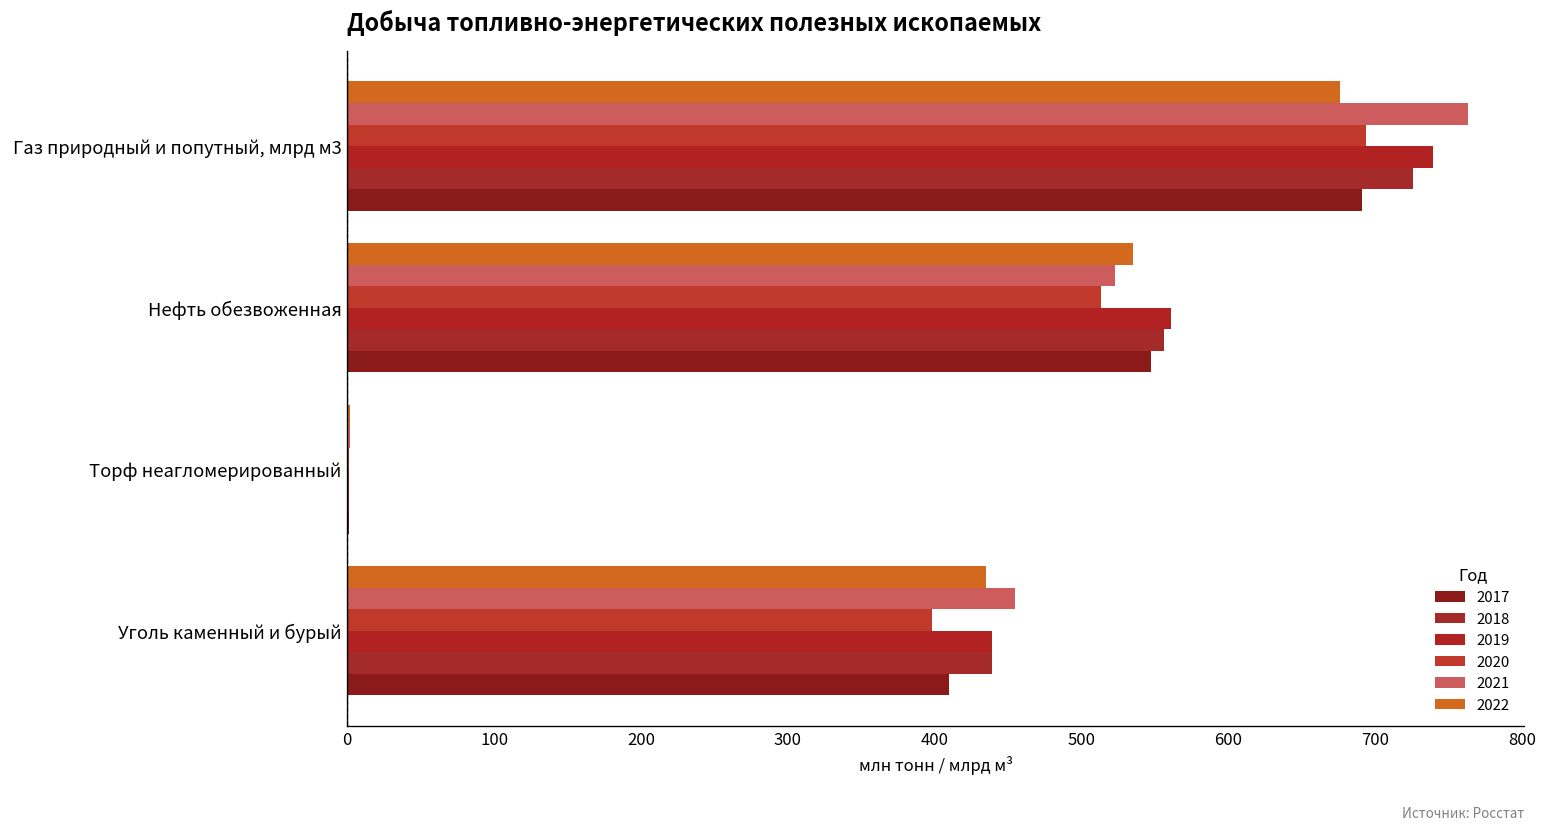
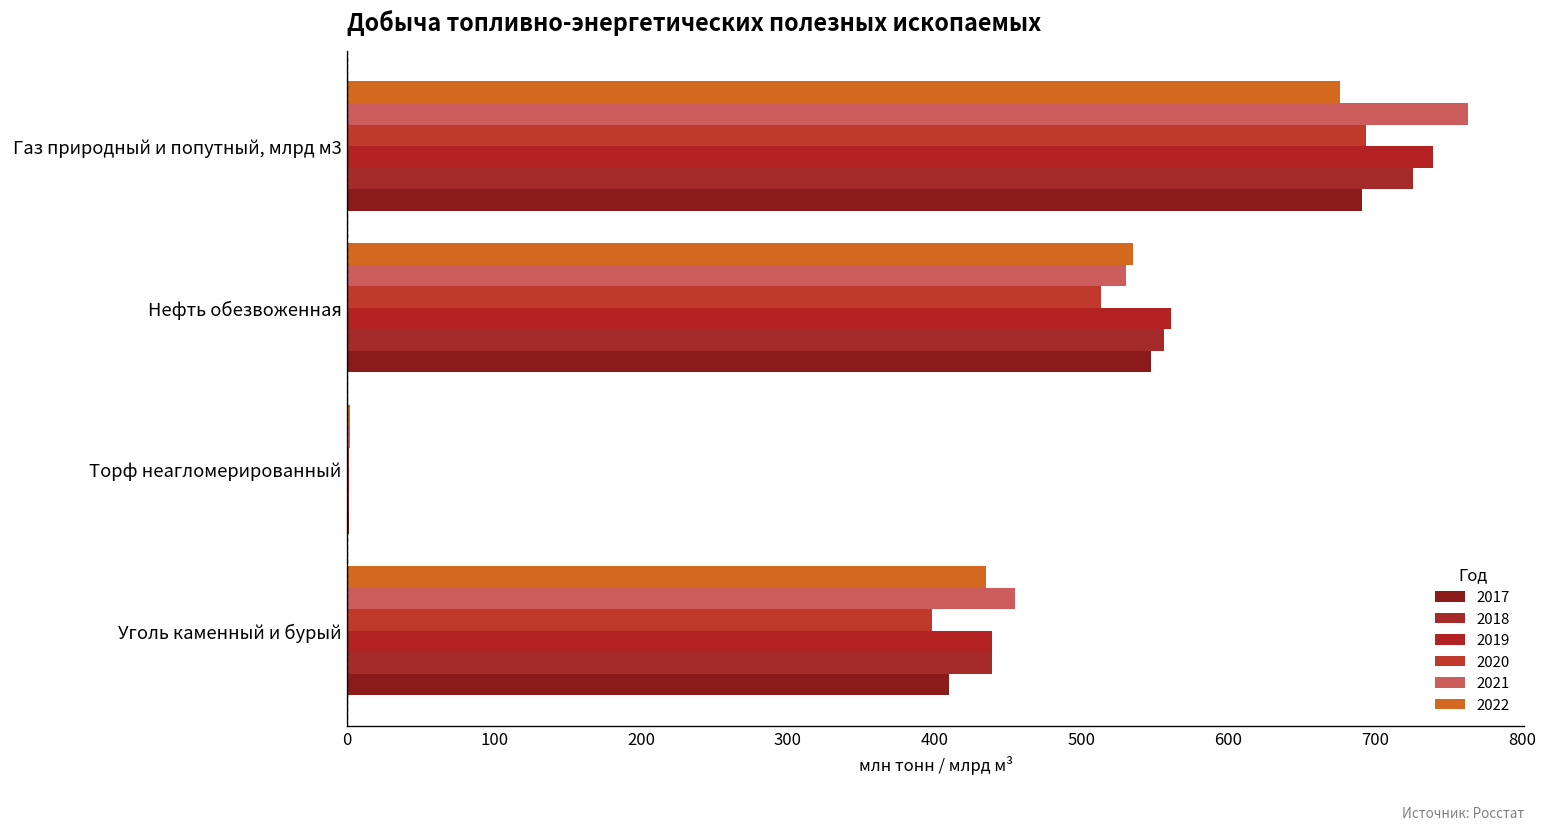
  {
    "2021": {
      "Газ природный и попутный, млрд м3": 763,
-     "Нефть обезвоженная": 523,
+     "Нефть обезвоженная": 530,
      "Торф неагломерированный": 2,
      "Уголь каменный и бурый": 455
    }
  }
